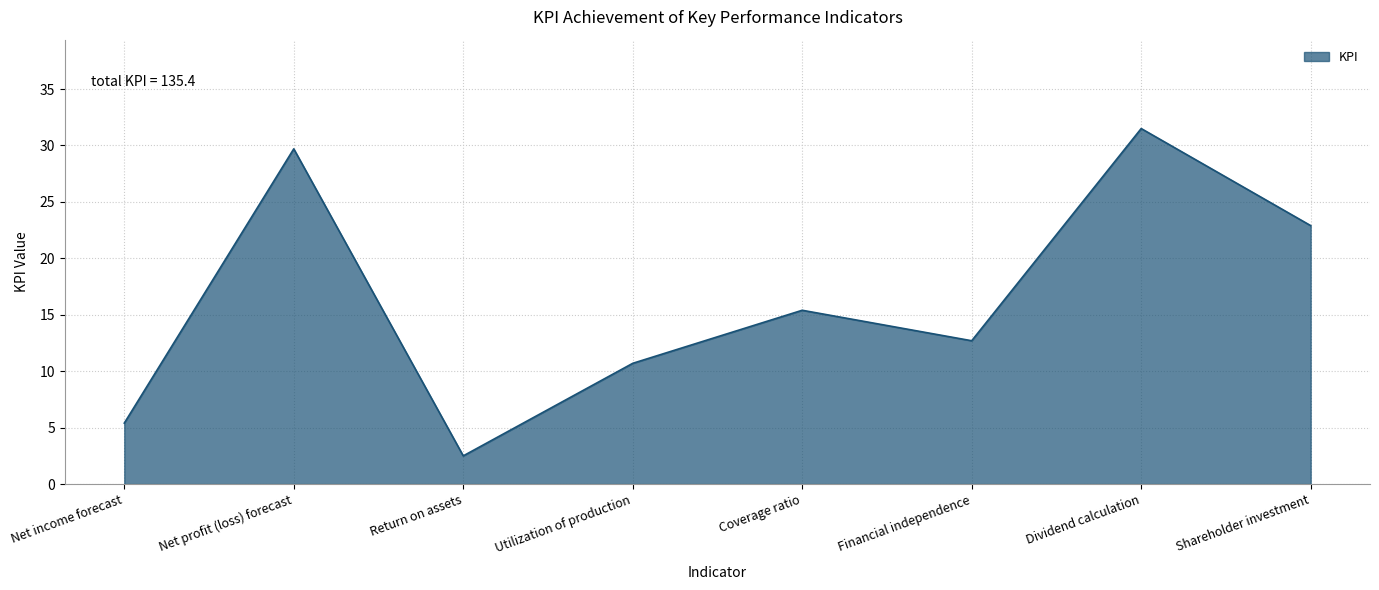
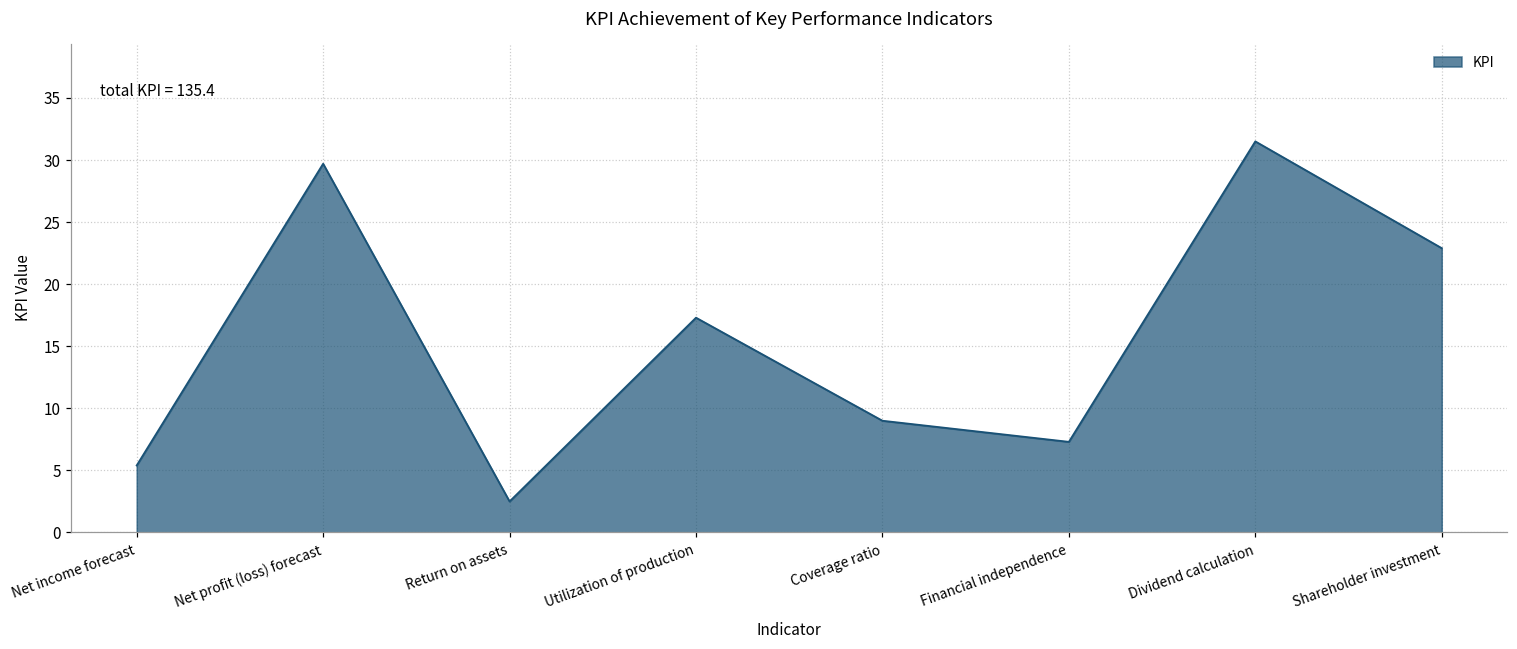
  {
    "Net income forecast": 5.4,
    "Net profit (loss) forecast": 29.7,
    "Return on assets": 2.5,
-   "Utilization of production": 10.7,
-   "Coverage ratio": 15.4,
-   "Financial independence": 12.7,
+   "Utilization of production": 17.3,
+   "Coverage ratio": 9.0,
+   "Financial independence": 7.3,
    "Dividend calculation": 31.5,
    "Shareholder investment": 22.9
  }
